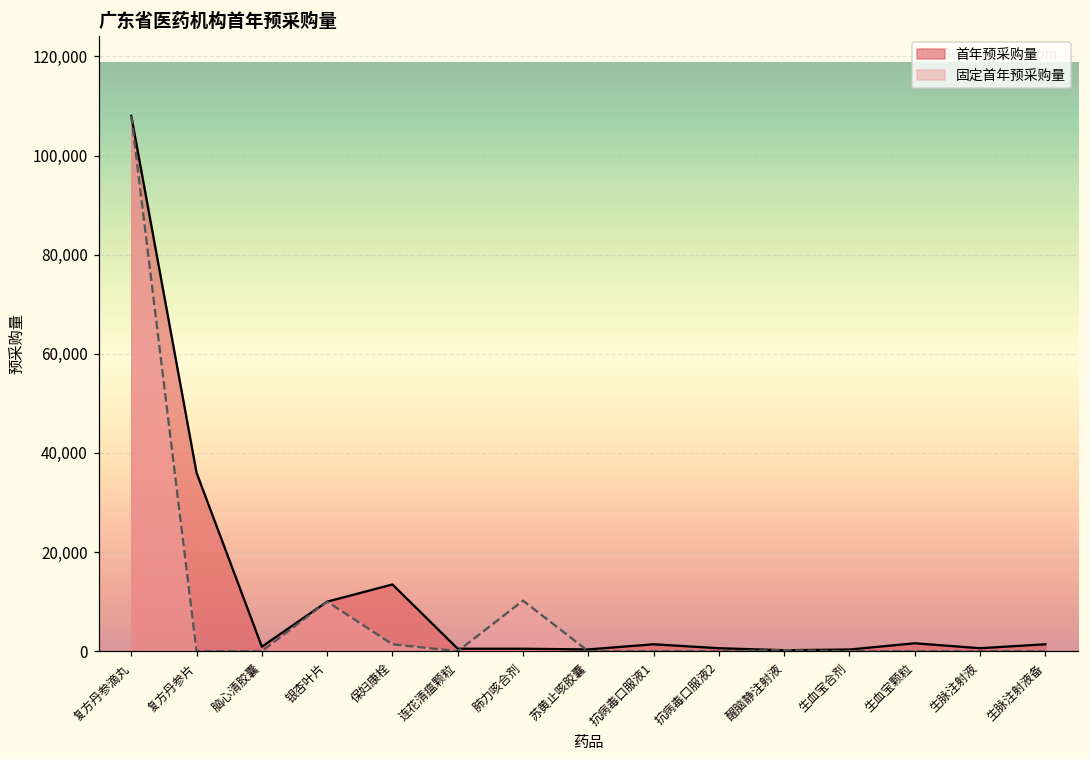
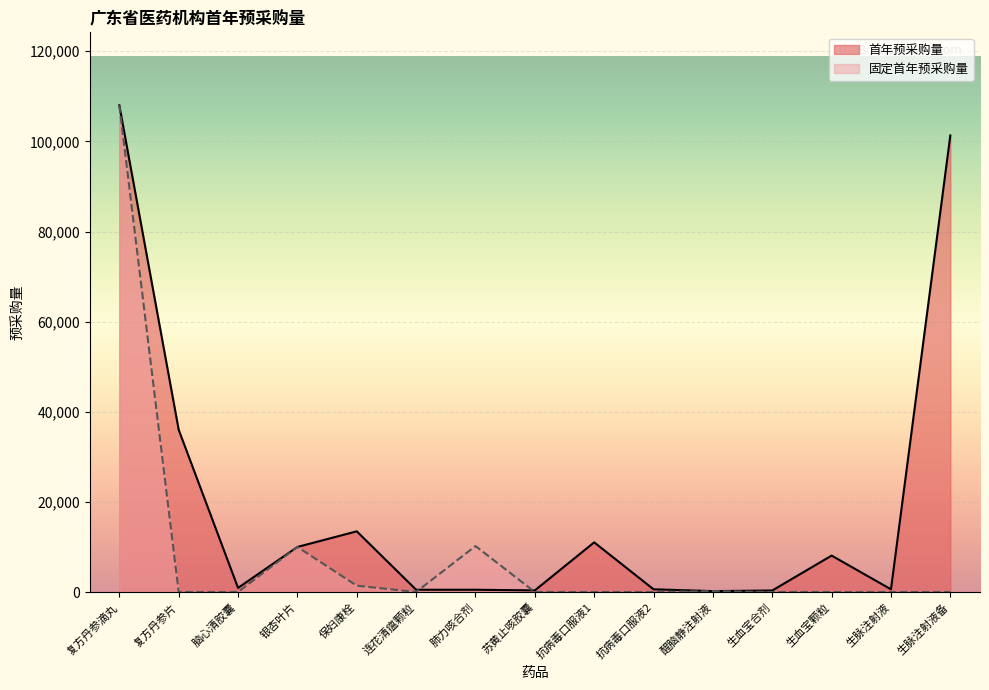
  {
    "首年预采购量": {
      "复方丹参片": "36,000",
      "脑心清胶囊": "1,000",
      "保妇康栓": "13,000",
      "肺力咳合剂": "1,000",
-     "抗病毒口服液1": "1,000",
+     "抗病毒口服液1": "11,000",
      "抗病毒口服液2": "1,000",
-     "生血宝颗粒": "2,000",
+     "生血宝颗粒": "8,000",
      "生脉注射液": "1,000",
-     "生脉注射液备": "1,000"
+     "生脉注射液备": "101,000"
    },
    "固定首年预采购量": {
      "复方丹参片": "0",
      "脑心清胶囊": "0",
      "保妇康栓": "1,000",
      "肺力咳合剂": "10,000",
      "抗病毒口服液1": "0",
      "抗病毒口服液2": "0",
      "生血宝颗粒": "0",
      "生脉注射液": "0",
      "生脉注射液备": "0"
    }
  }
